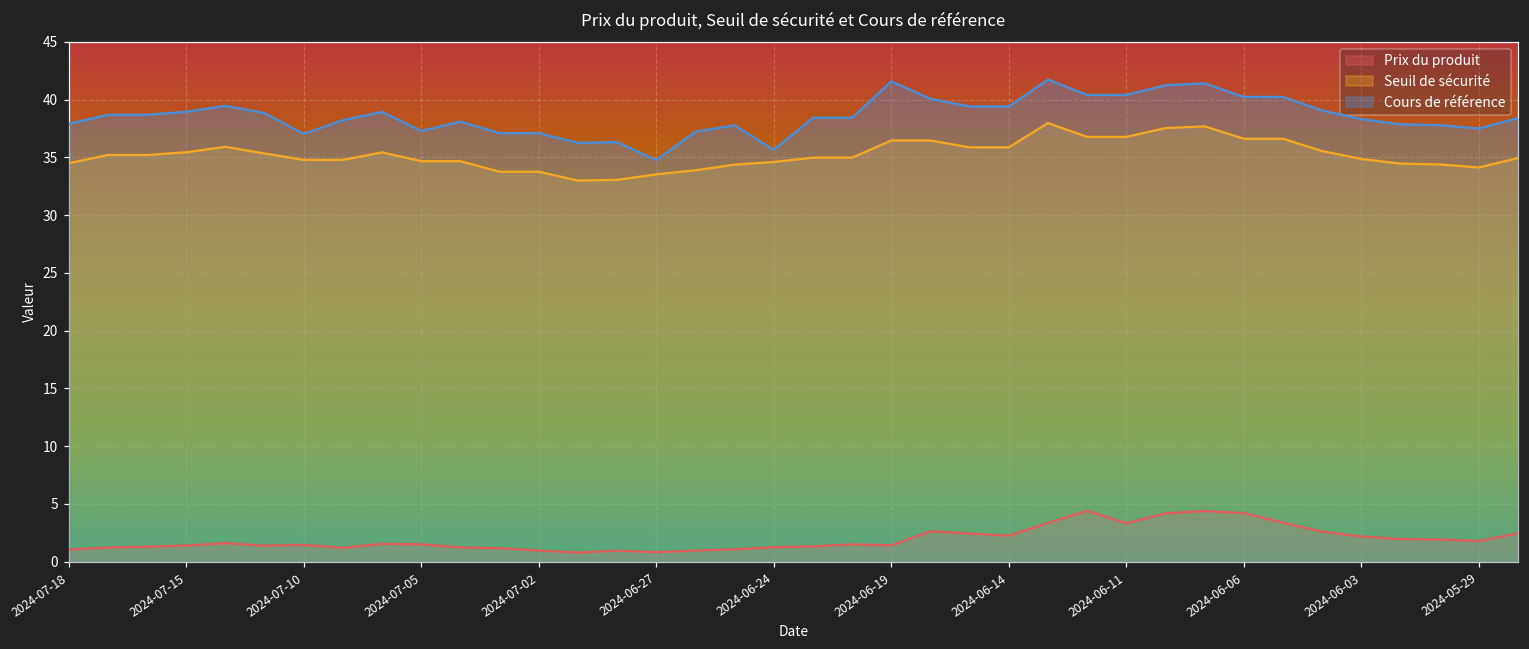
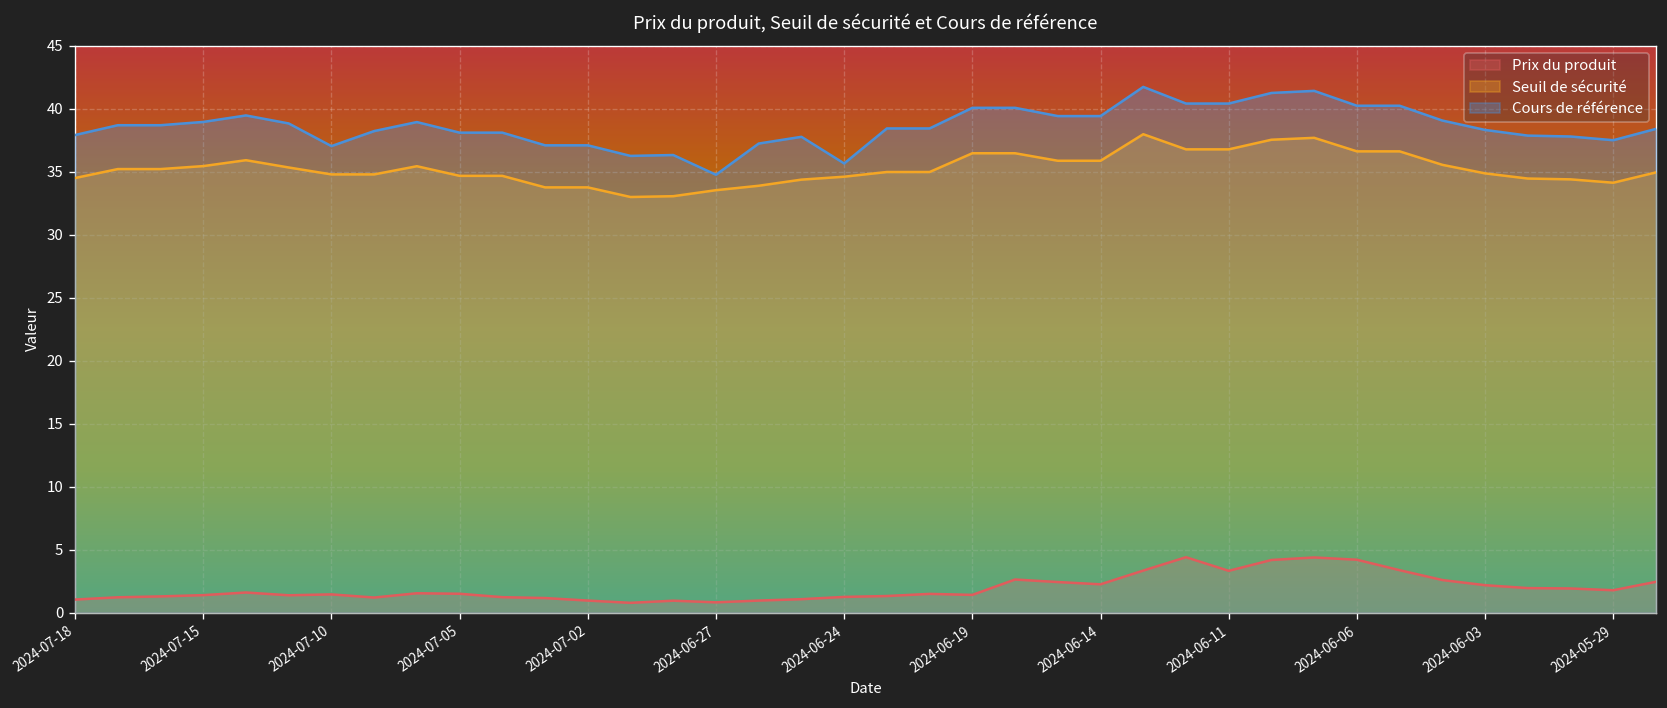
  {
    "Cours de référence": {
      "2024-07-18": 37.9,
      "2024-07-15": 38.9,
      "2024-07-10": 37.0,
-     "2024-07-05": 37.3,
+     "2024-07-05": 38.1,
      "2024-07-02": 37.1,
      "2024-06-27": 34.8,
      "2024-06-24": 35.6,
-     "2024-06-19": 41.6,
+     "2024-06-19": 40.1,
      "2024-06-14": 39.4,
      "2024-06-11": 40.4,
      "2024-06-06": 40.2,
      "2024-06-03": 38.3,
      "2024-05-29": 37.5
    }
  }
